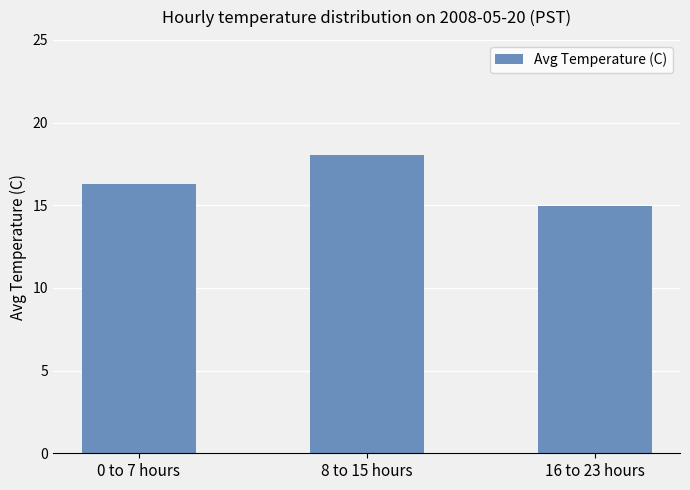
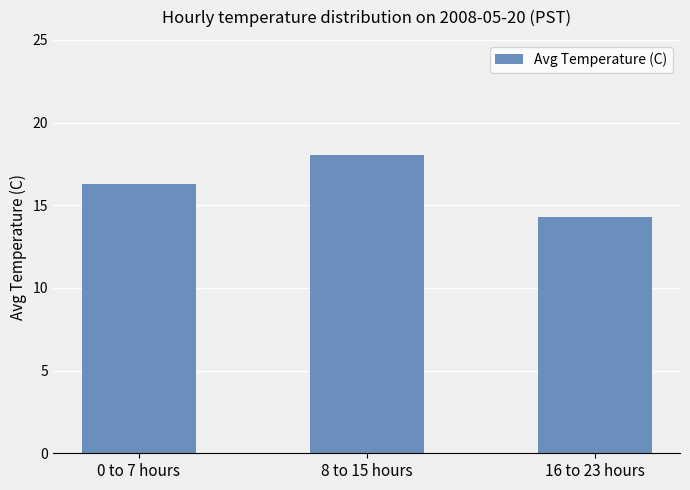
  {
    "0 to 7 hours": 16.3,
    "8 to 15 hours": 18.0,
-   "16 to 23 hours": 15.0
+   "16 to 23 hours": 14.3
  }
